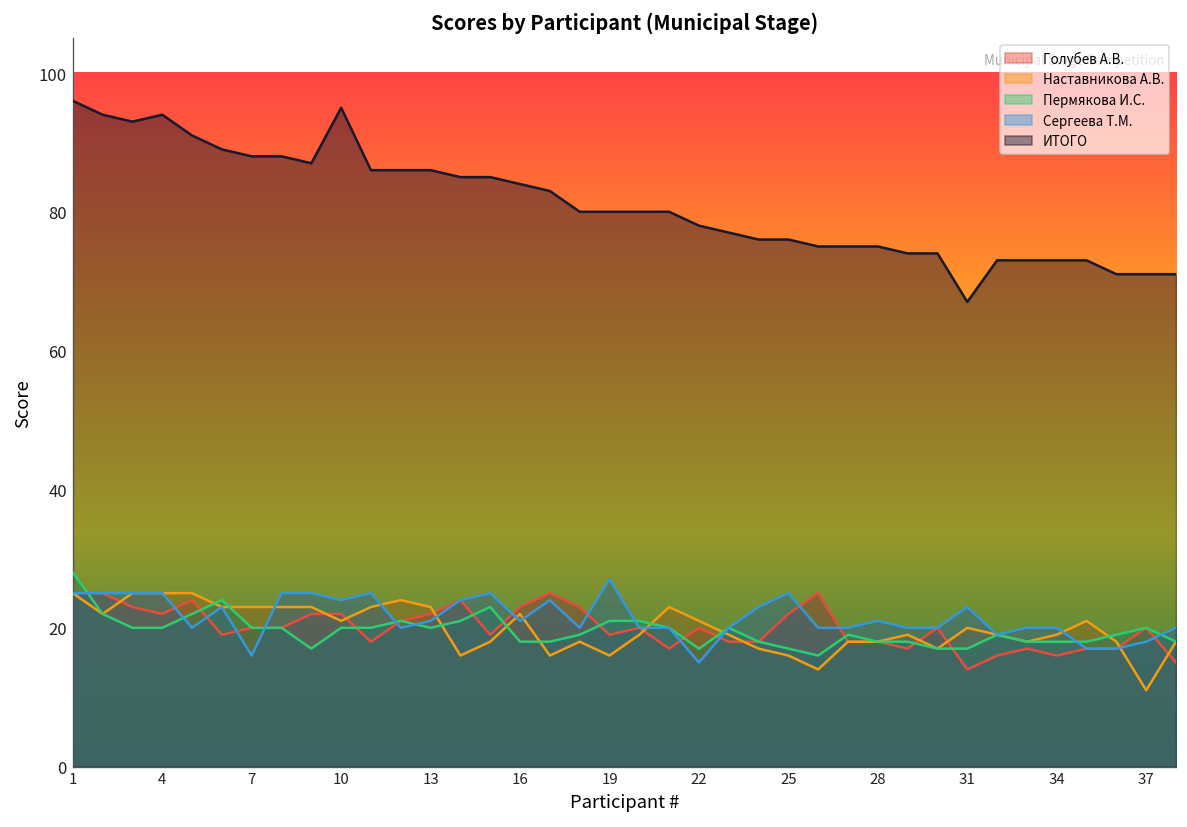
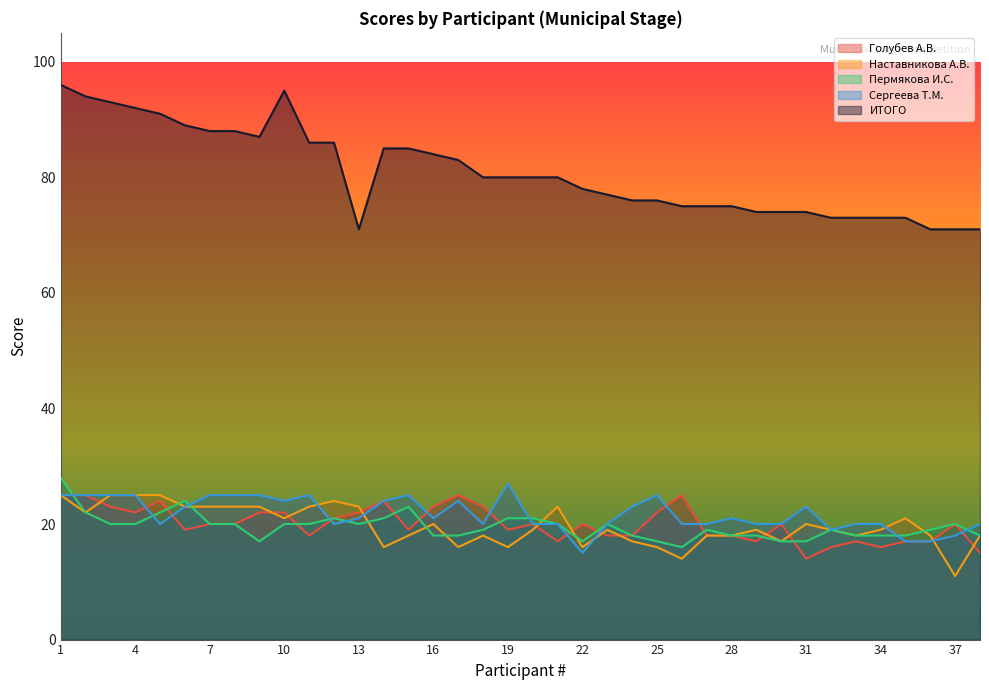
  {
    "Голубев А.В.": {
      "4": 22,
      "10": 22,
      "13": 22,
      "16": 23,
      "19": 19,
      "22": 20,
      "25": 22,
      "31": 14,
      "34": 16
    },
    "Наставникова А.В.": {
      "7": 23,
      "10": 21,
      "13": 23,
-     "16": 22,
+     "16": 20,
      "19": 16,
-     "22": 21,
+     "22": 16,
      "25": 16,
      "31": 20,
      "34": 19,
      "37": 11
    },
    "Пермякова И.С.": {
      "1": 28,
      "4": 20,
      "10": 20,
      "13": 20,
      "16": 18,
      "19": 21,
      "22": 17,
      "25": 17,
      "31": 17,
      "34": 18
    },
    "Сергеева Т.М.": {
-     "7": 16,
+     "7": 25,
      "10": 24,
      "13": 21,
      "16": 21,
      "19": 27,
      "22": 15,
      "25": 25,
      "28": 21,
      "31": 23,
      "34": 20,
      "37": 18
    },
    "ИТОГО": {
      "1": 96,
-     "4": 94,
+     "4": 92,
      "7": 88,
      "10": 95,
-     "13": 86,
+     "13": 71,
      "16": 84,
      "19": 80,
      "22": 78,
      "25": 76,
      "28": 75,
-     "31": 67,
+     "31": 74,
      "34": 73,
      "37": 71
    }
  }
